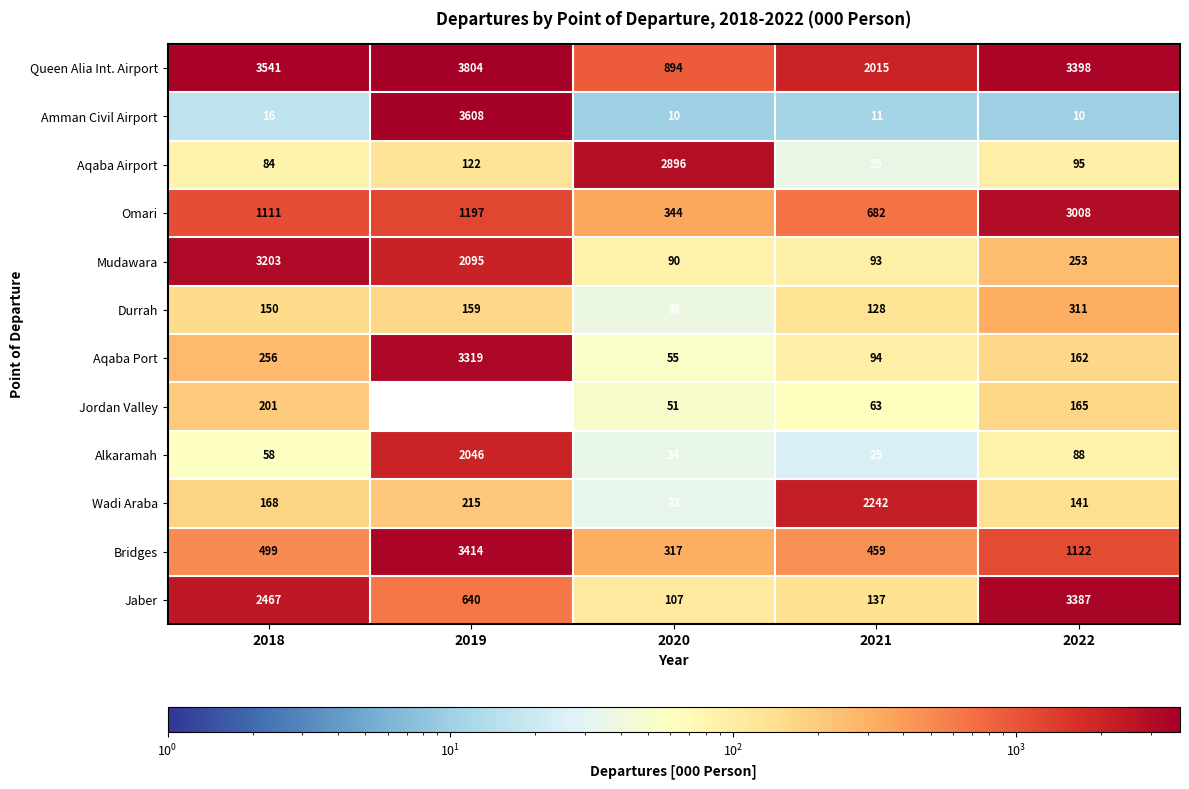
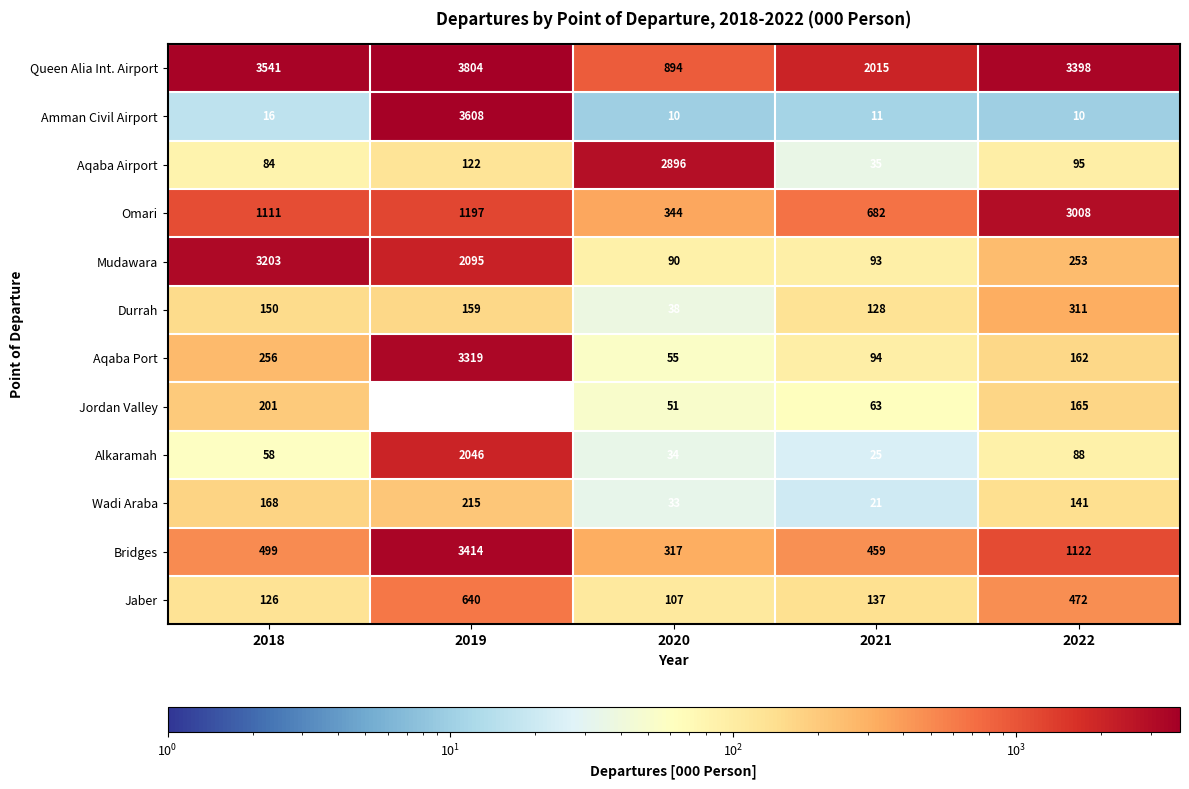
  {
    "Queen Alia Int. Airport": {
      "2018": 3541,
      "2019": 3804,
      "2020": 894,
      "2021": 2015,
      "2022": 3398
    },
    "Amman Civil Airport": {
      "2018": 16,
      "2019": 3608,
      "2020": 10,
      "2021": 11,
      "2022": 10
    },
    "Aqaba Airport": {
      "2018": 84,
      "2019": 122,
      "2020": 2896,
      "2022": 95
    },
    "Omari": {
      "2018": 1111,
      "2019": 1197,
      "2020": 344,
      "2021": 682,
      "2022": 3008
    },
    "Mudawara": {
      "2018": 3203,
      "2019": 2095,
      "2020": 90,
      "2021": 93,
      "2022": 253
    },
    "Durrah": {
      "2018": 150,
      "2019": 159,
      "2021": 128,
      "2022": 311
    },
    "Aqaba Port": {
      "2018": 256,
      "2019": 3319,
      "2020": 55,
      "2021": 94,
      "2022": 162
    },
    "Jordan Valley": {
      "2018": 201,
      "2020": 51,
      "2021": 63,
      "2022": 165
    },
    "Alkaramah": {
      "2018": 58,
      "2019": 2046,
      "2022": 88
    },
    "Wadi Araba": {
      "2018": 168,
      "2019": 215,
-     "2021": 2242,
+     "2021": 21,
      "2022": 141
    },
    "Bridges": {
      "2018": 499,
      "2019": 3414,
      "2020": 317,
      "2021": 459,
      "2022": 1122
    },
    "Jaber": {
-     "2018": 2467,
+     "2018": 126,
      "2019": 640,
      "2020": 107,
      "2021": 137,
-     "2022": 3387
+     "2022": 472
    }
  }
